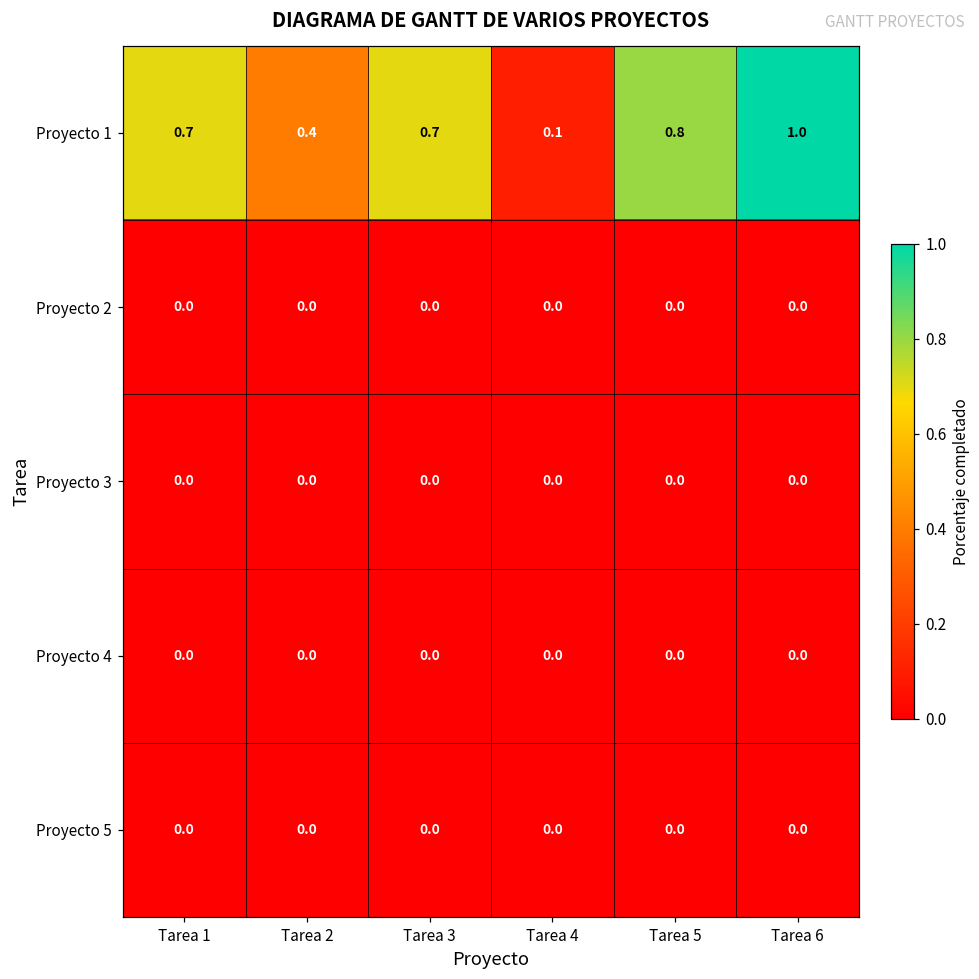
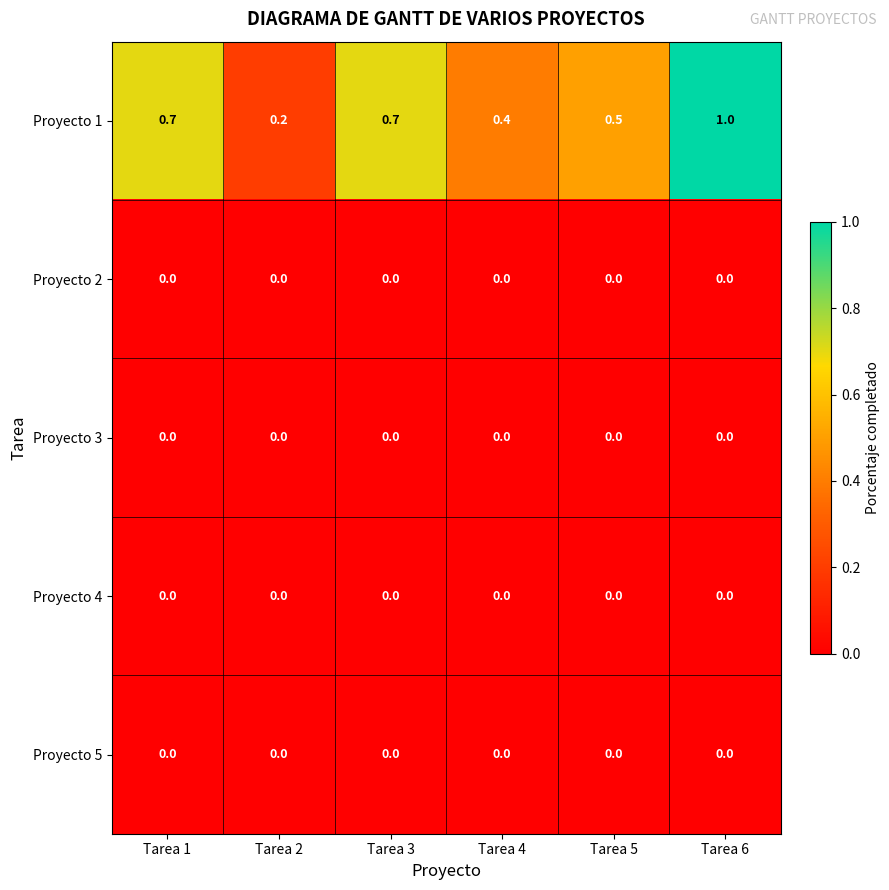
  {
    "Proyecto 1": {
      "Tarea 1": 0.7,
-     "Tarea 2": 0.4,
+     "Tarea 2": 0.2,
      "Tarea 3": 0.7,
-     "Tarea 4": 0.1,
-     "Tarea 5": 0.8,
+     "Tarea 4": 0.4,
+     "Tarea 5": 0.5,
      "Tarea 6": 1.0
    },
    "Proyecto 2": {
      "Tarea 1": 0.0,
      "Tarea 2": 0.0,
      "Tarea 3": 0.0,
      "Tarea 4": 0.0,
      "Tarea 5": 0.0,
      "Tarea 6": 0.0
    },
    "Proyecto 3": {
      "Tarea 1": 0.0,
      "Tarea 2": 0.0,
      "Tarea 3": 0.0,
      "Tarea 4": 0.0,
      "Tarea 5": 0.0,
      "Tarea 6": 0.0
    },
    "Proyecto 4": {
      "Tarea 1": 0.0,
      "Tarea 2": 0.0,
      "Tarea 3": 0.0,
      "Tarea 4": 0.0,
      "Tarea 5": 0.0,
      "Tarea 6": 0.0
    },
    "Proyecto 5": {
      "Tarea 1": 0.0,
      "Tarea 2": 0.0,
      "Tarea 3": 0.0,
      "Tarea 4": 0.0,
      "Tarea 5": 0.0,
      "Tarea 6": 0.0
    }
  }
